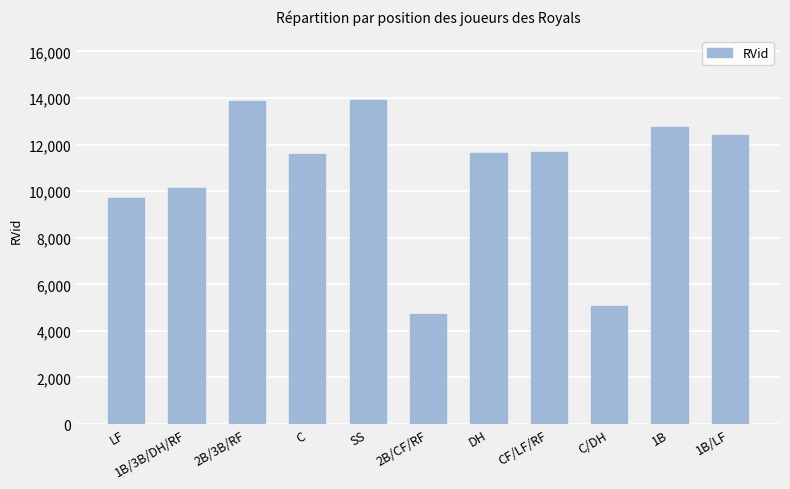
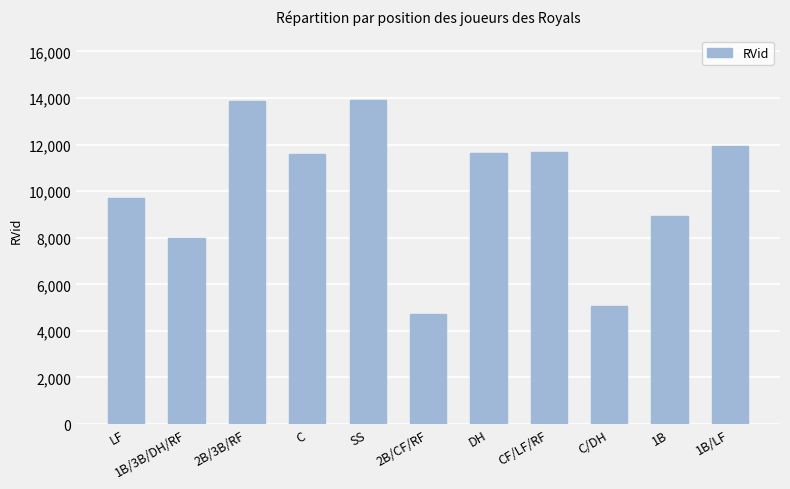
  {
    "LF": "9,700",
-   "1B/3B/DH/RF": "10,100",
+   "1B/3B/DH/RF": "8,000",
    "2B/3B/RF": "13,900",
    "C": "11,600",
    "SS": "13,900",
    "2B/CF/RF": "4,700",
    "DH": "11,600",
    "CF/LF/RF": "11,700",
    "C/DH": "5,100",
-   "1B": "12,800",
-   "1B/LF": "12,400"
+   "1B": "8,900",
+   "1B/LF": "12,000"
  }
